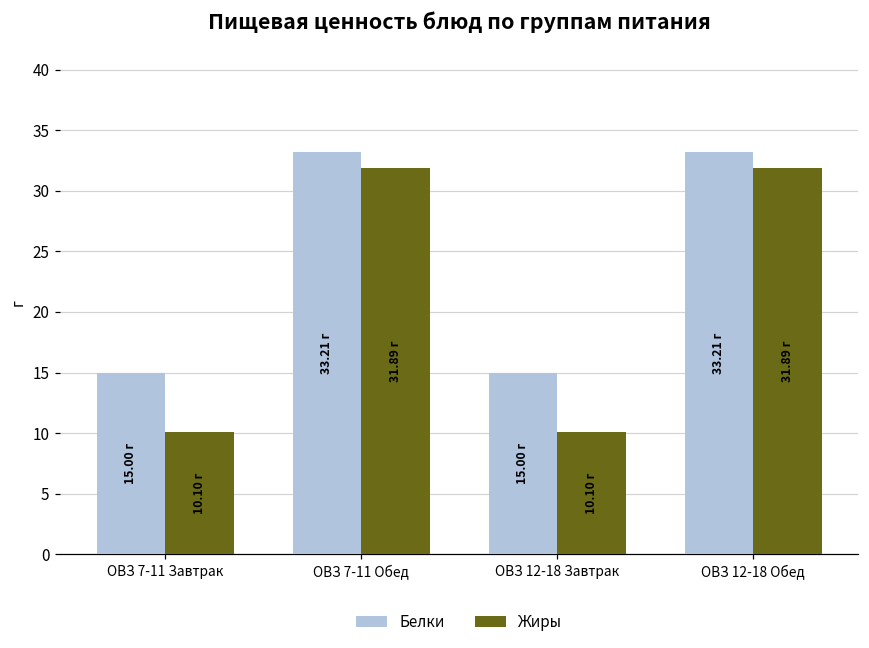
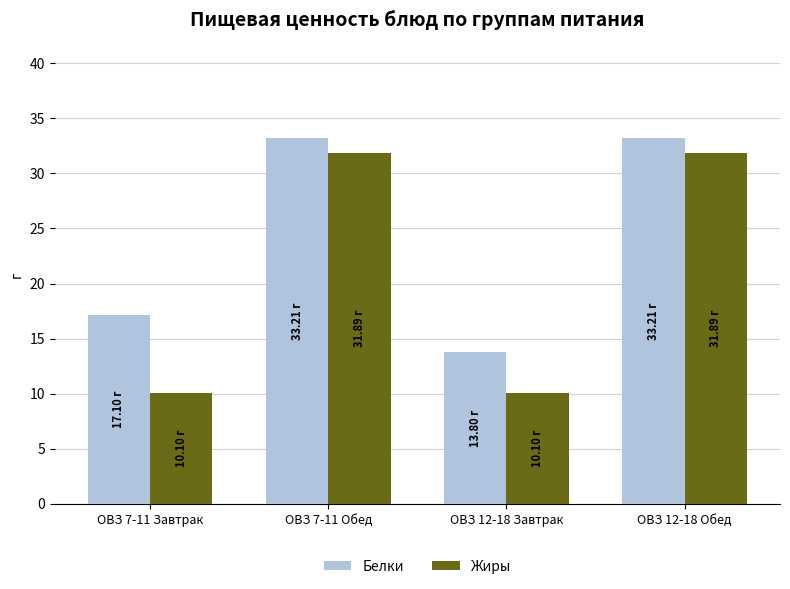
  {
    "Белки": {
-     "ОВЗ 7-11 Завтрак": 15.00,
+     "ОВЗ 7-11 Завтрак": 17.10,
      "ОВЗ 7-11 Обед": 33.21,
-     "ОВЗ 12-18 Завтрак": 15.00,
+     "ОВЗ 12-18 Завтрак": 13.80,
      "ОВЗ 12-18 Обед": 33.21
    },
    "Жиры": {
      "ОВЗ 7-11 Завтрак": 10.10,
      "ОВЗ 7-11 Обед": 31.89,
      "ОВЗ 12-18 Завтрак": 10.10,
      "ОВЗ 12-18 Обед": 31.89
    }
  }
